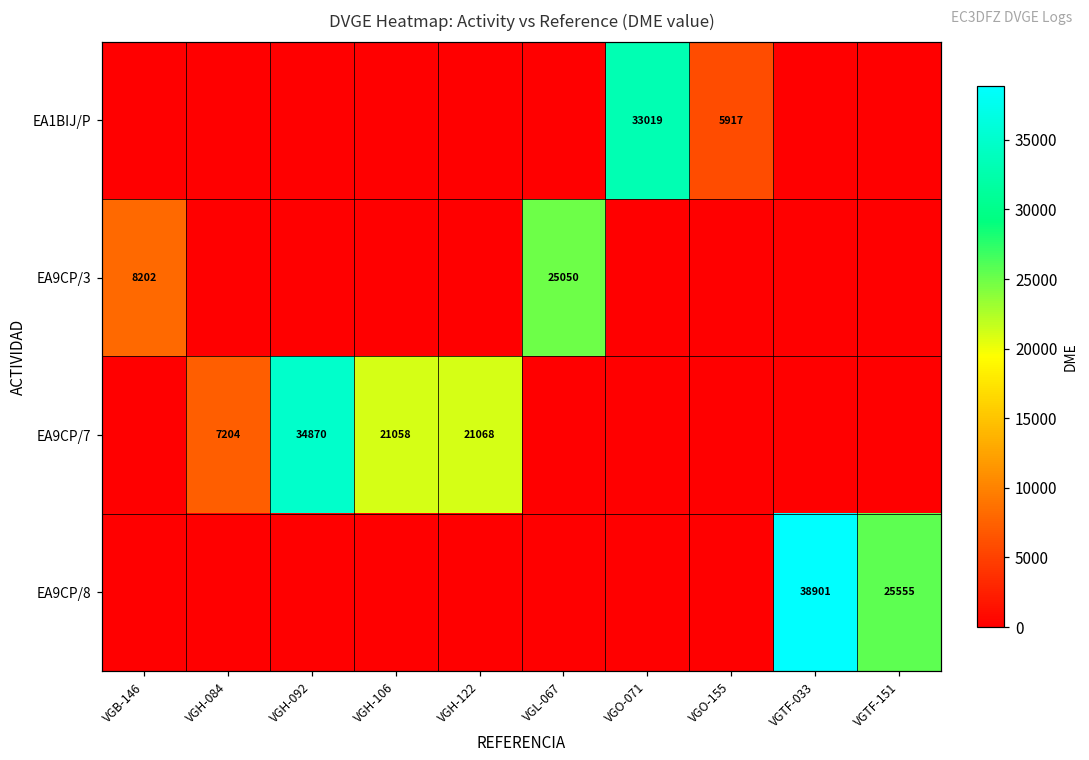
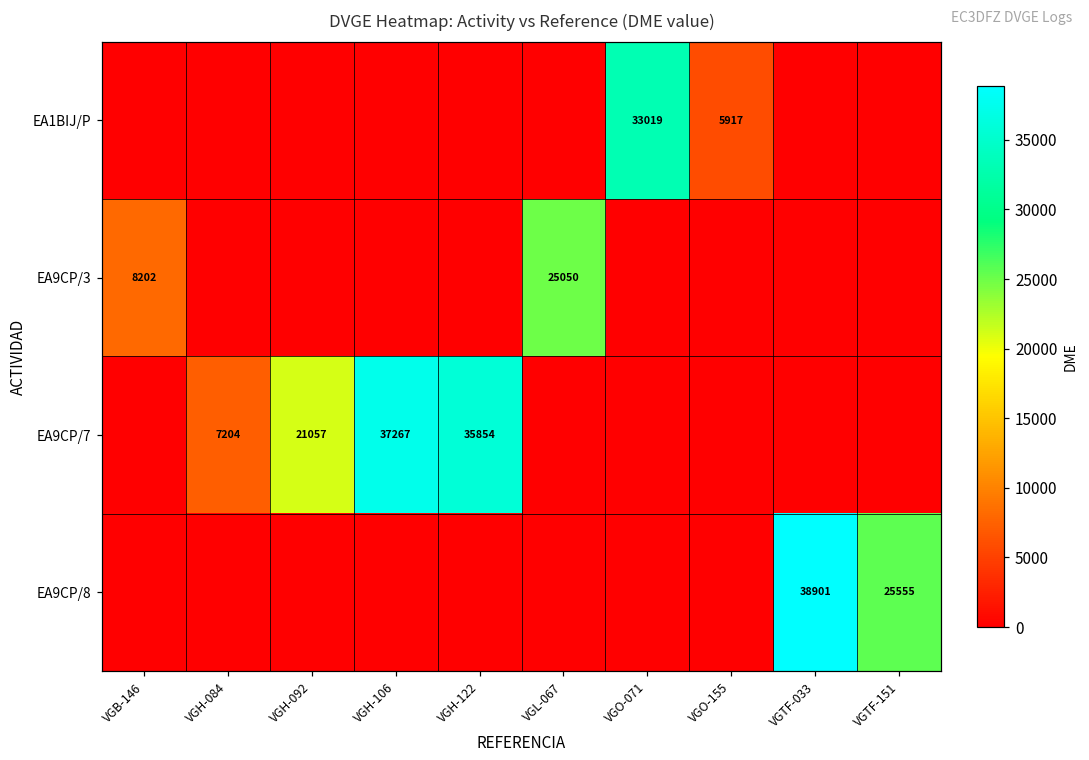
  {
    "EA1BIJ/P": {
      "VGO-071": 33019,
      "VGO-155": 5917
    },
    "EA9CP/3": {
      "VGB-146": 8202,
      "VGL-067": 25050
    },
    "EA9CP/7": {
      "VGH-084": 7204,
-     "VGH-092": 34870,
-     "VGH-106": 21058,
-     "VGH-122": 21068
+     "VGH-092": 21057,
+     "VGH-106": 37267,
+     "VGH-122": 35854
    },
    "EA9CP/8": {
      "VGTF-033": 38901,
      "VGTF-151": 25555
    }
  }
